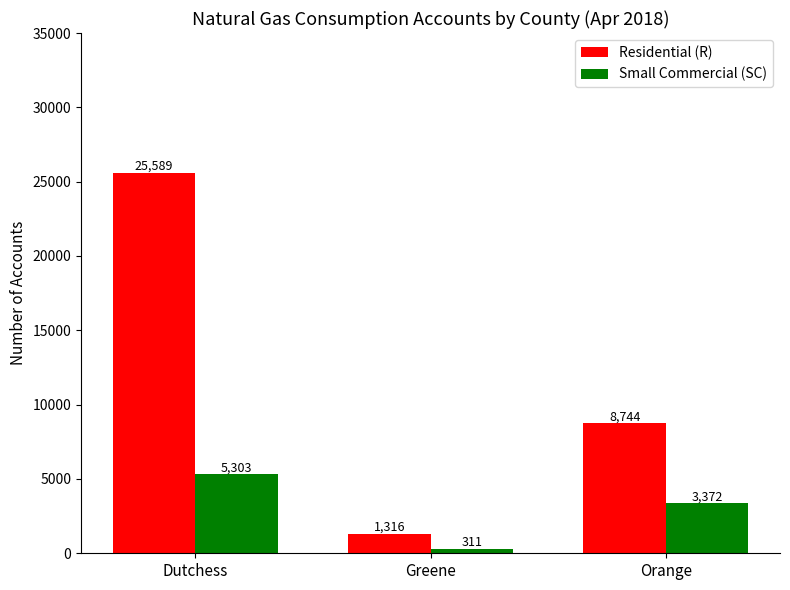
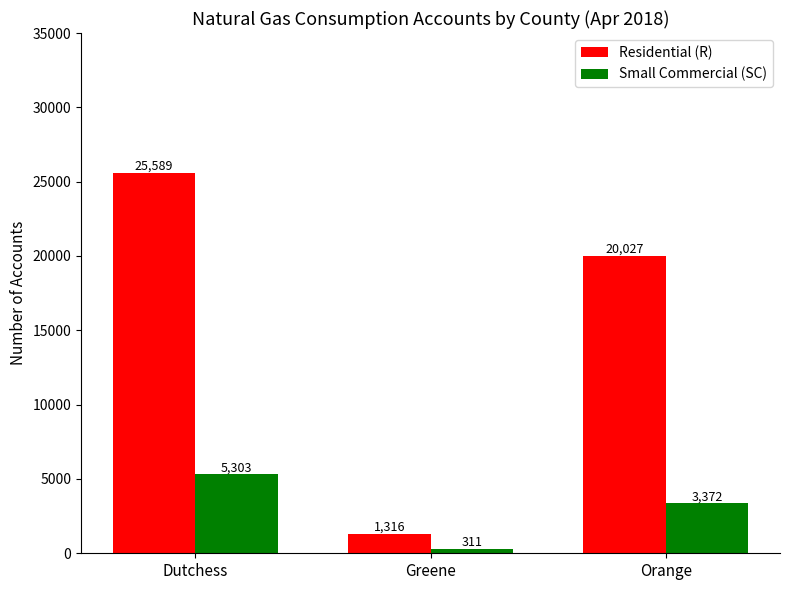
  {
    "Residential (R)": {
      "Dutchess": "25,589",
      "Greene": "1,316",
-     "Orange": "8,744"
+     "Orange": "20,027"
    },
    "Small Commercial (SC)": {
      "Dutchess": "5,303",
      "Greene": "311",
      "Orange": "3,372"
    }
  }
